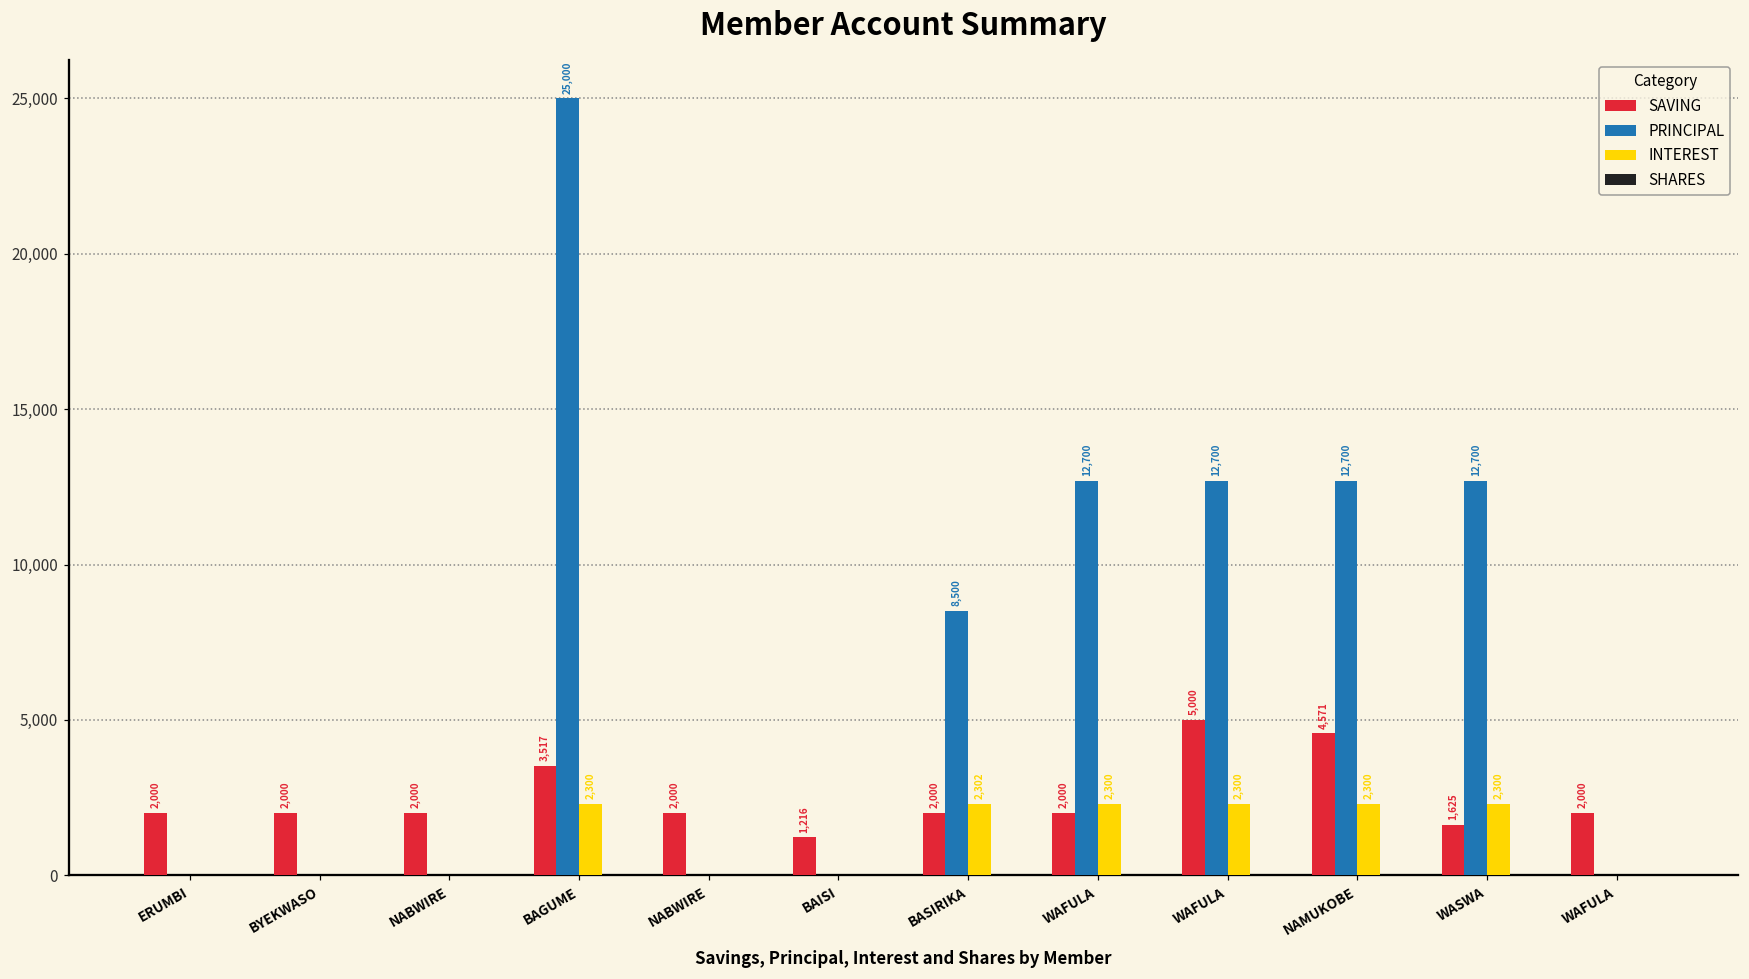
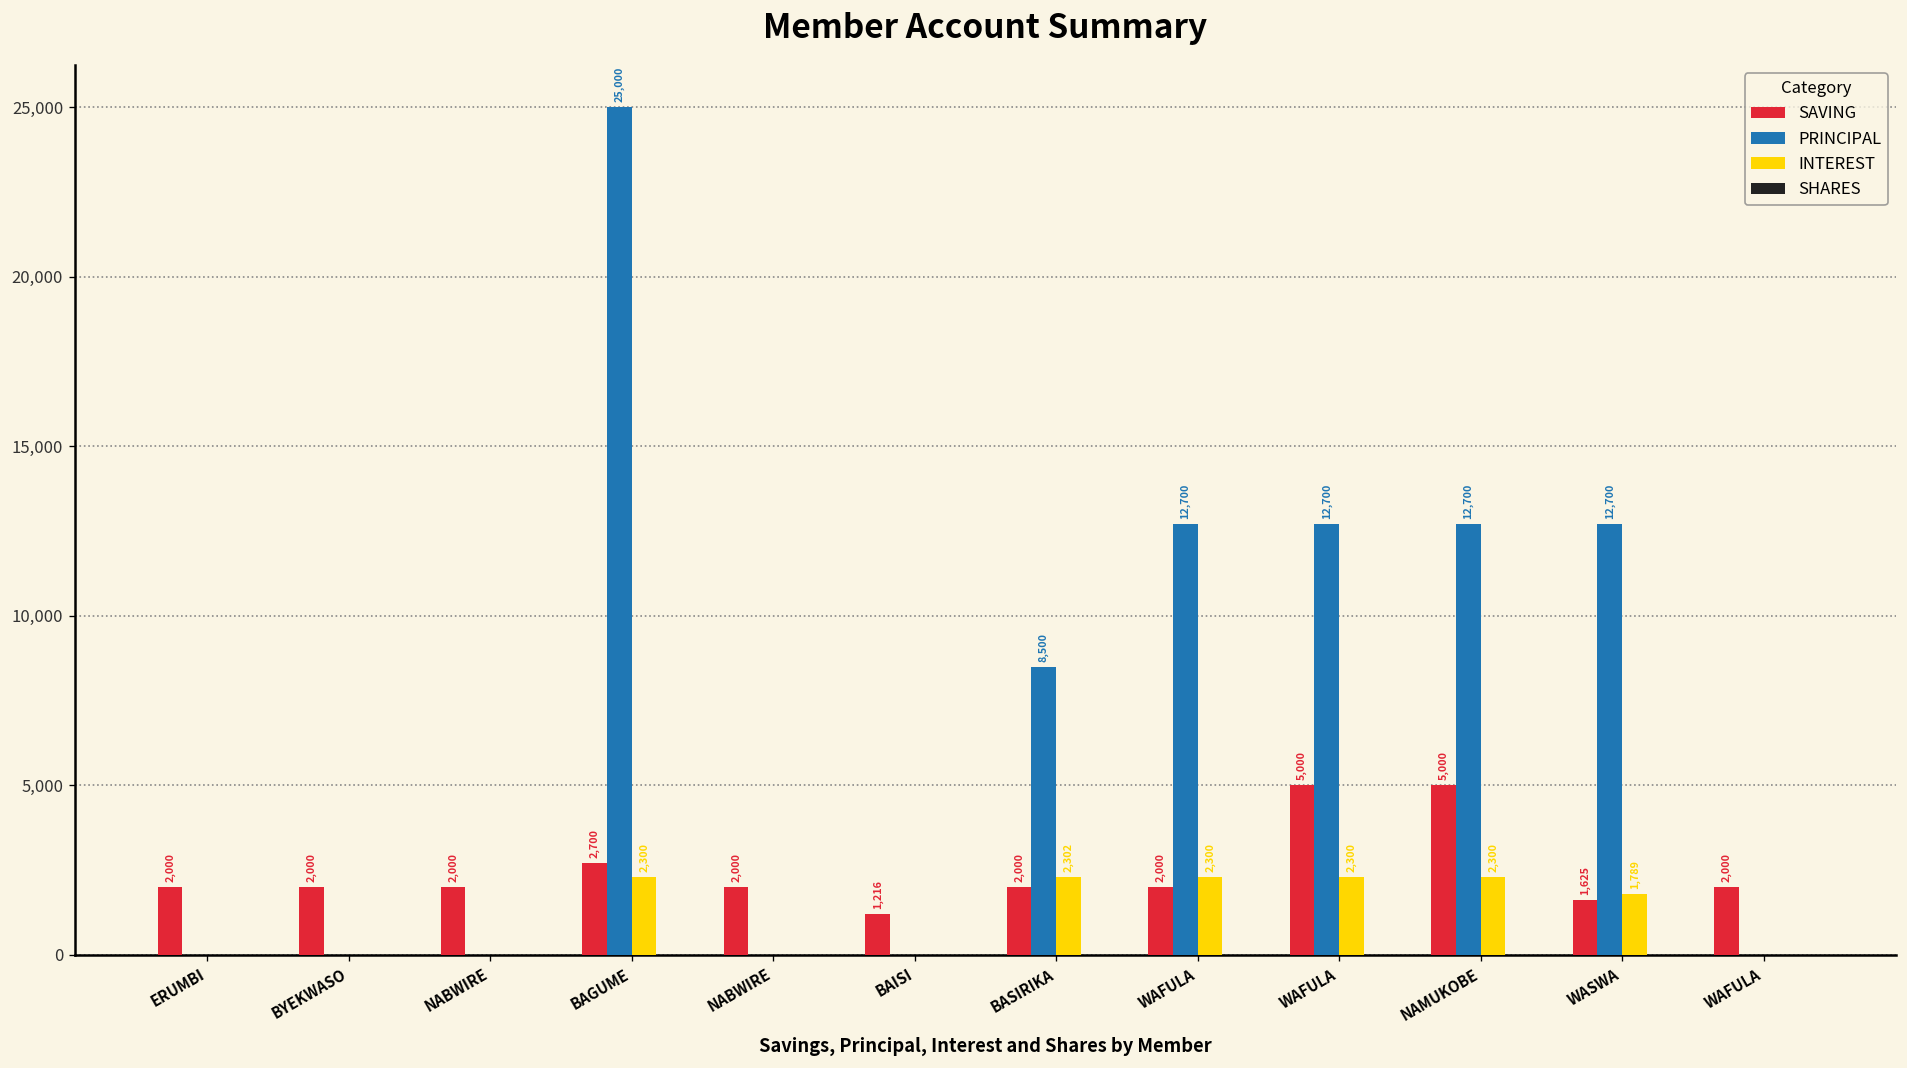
  {
    "SAVING": {
      "ERUMBI": "2,000",
      "BYEKWASO": "2,000",
-     "BAGUME": "3,517",
+     "BAGUME": "2,700",
      "BAISI": "1,216",
      "BASIRIKA": "2,000",
-     "NAMUKOBE": "4,571",
+     "NAMUKOBE": "5,000",
      "WASWA": "1,625"
    },
    "PRINCIPAL": {
      "BAGUME": "25,000",
      "BASIRIKA": "8,500",
      "NAMUKOBE": "12,700",
      "WASWA": "12,700"
    },
    "INTEREST": {
      "BAGUME": "2,300",
      "BASIRIKA": "2,302",
      "NAMUKOBE": "2,300",
-     "WASWA": "2,300"
+     "WASWA": "1,789"
    },
    "SHARES": {
      "ERUMBI": "0",
      "BYEKWASO": "0",
      "BAGUME": "0",
      "BAISI": "0",
      "BASIRIKA": "0",
      "NAMUKOBE": "0",
      "WASWA": "0"
    }
  }
